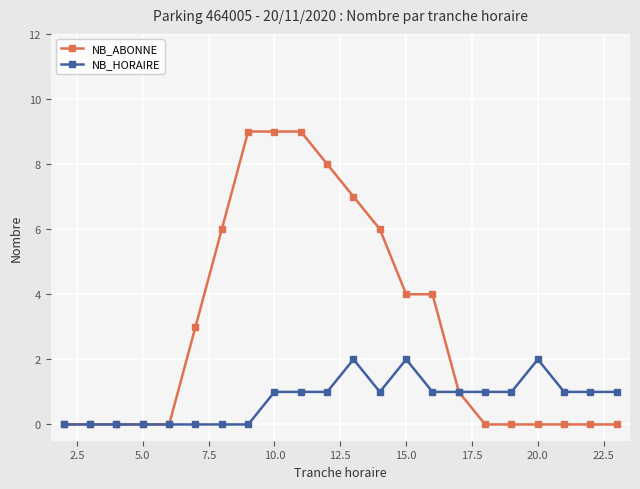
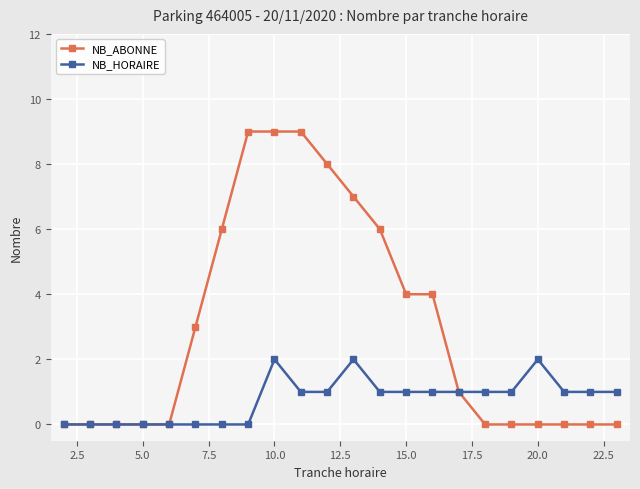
  {
    "NB_ABONNE": {
      "10.0": 9,
      "15.0": 4,
      "20.0": 0
    },
    "NB_HORAIRE": {
-     "10.0": 1,
-     "15.0": 2,
+     "10.0": 2,
+     "15.0": 1,
      "20.0": 2
    }
  }
